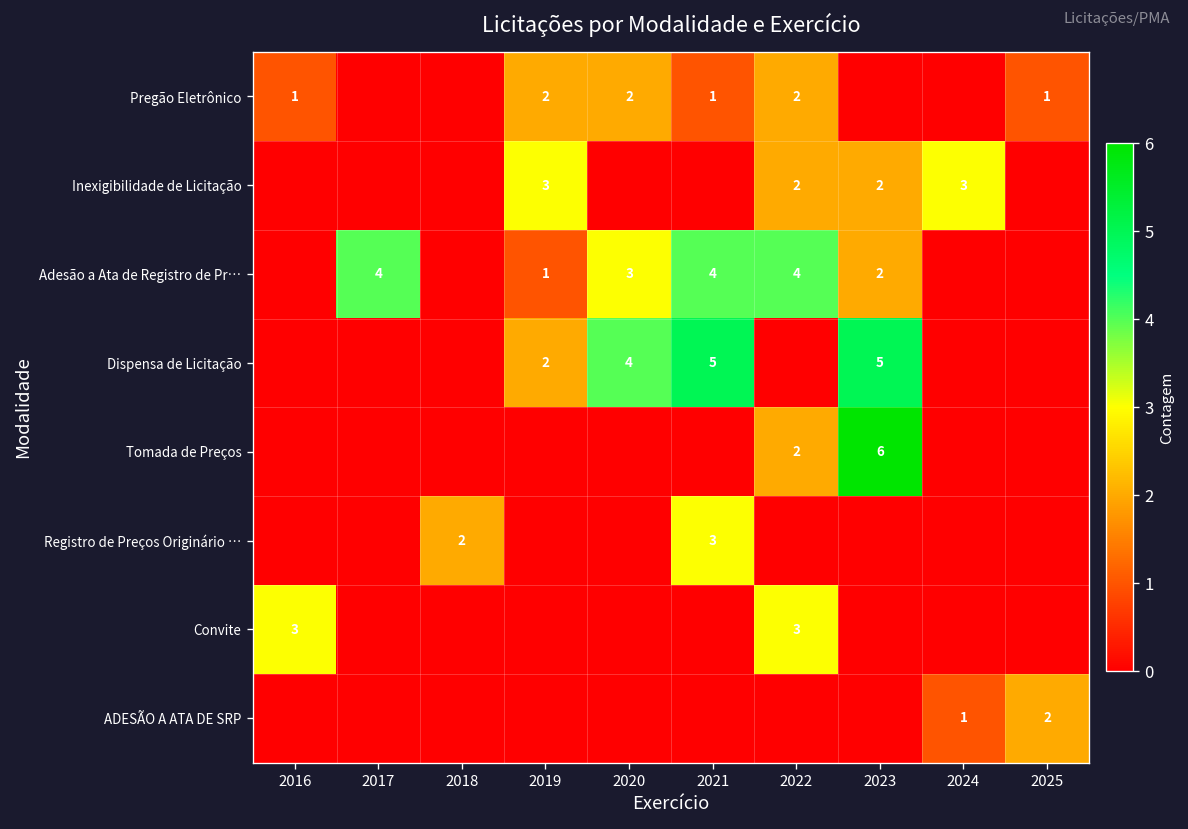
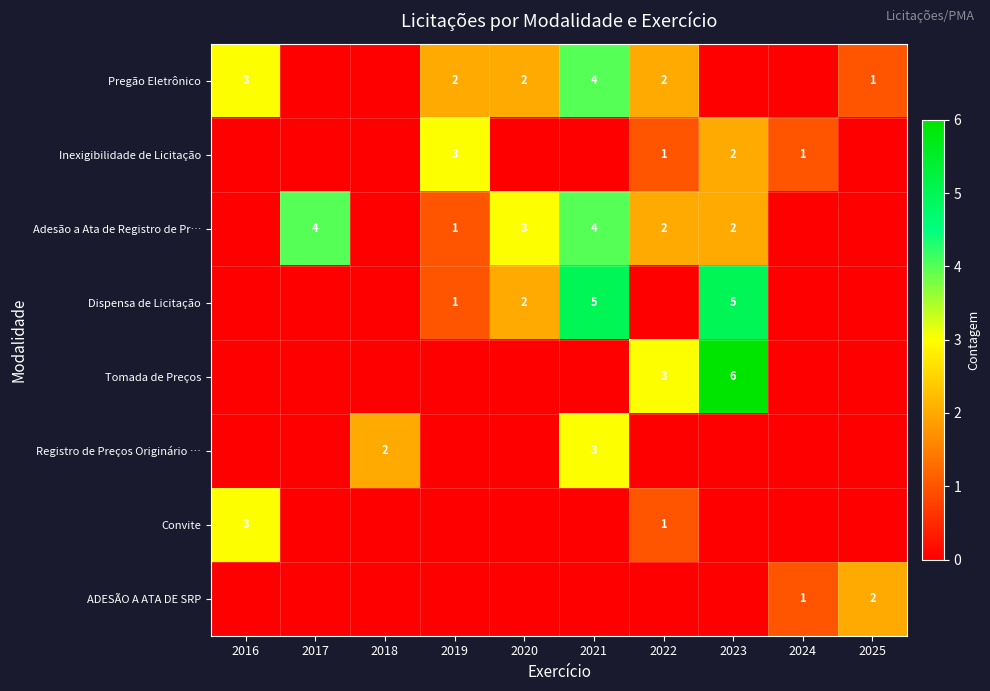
  {
    "Pregão Eletrônico": {
-     "2016": 1,
+     "2016": 3,
      "2019": 2,
      "2020": 2,
-     "2021": 1,
+     "2021": 4,
      "2022": 2,
      "2025": 1
    },
    "Inexigibilidade de Licitação": {
      "2019": 3,
-     "2022": 2,
+     "2022": 1,
      "2023": 2,
-     "2024": 3
+     "2024": 1
    },
    "Adesão a Ata de Registro de Pr…": {
      "2017": 4,
      "2019": 1,
      "2020": 3,
      "2021": 4,
-     "2022": 4,
+     "2022": 2,
      "2023": 2
    },
    "Dispensa de Licitação": {
-     "2019": 2,
-     "2020": 4,
+     "2019": 1,
+     "2020": 2,
      "2021": 5,
      "2023": 5
    },
    "Tomada de Preços": {
-     "2022": 2,
+     "2022": 3,
      "2023": 6
    },
    "Registro de Preços Originário …": {
      "2018": 2,
      "2021": 3
    },
    "Convite": {
      "2016": 3,
-     "2022": 3
+     "2022": 1
    },
    "ADESÃO A ATA DE SRP": {
      "2024": 1,
      "2025": 2
    }
  }
